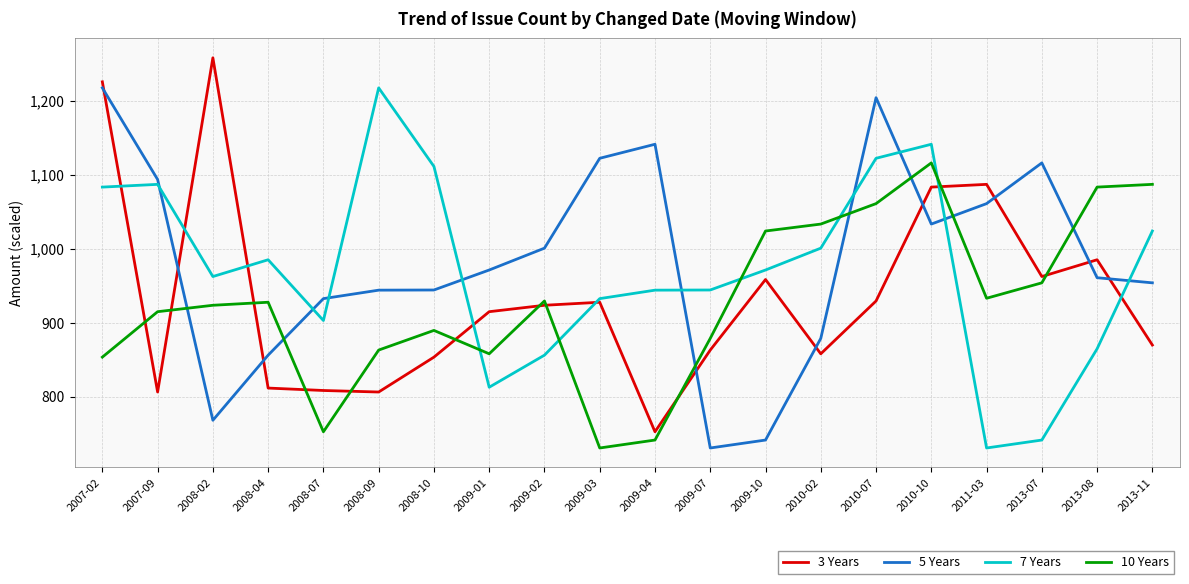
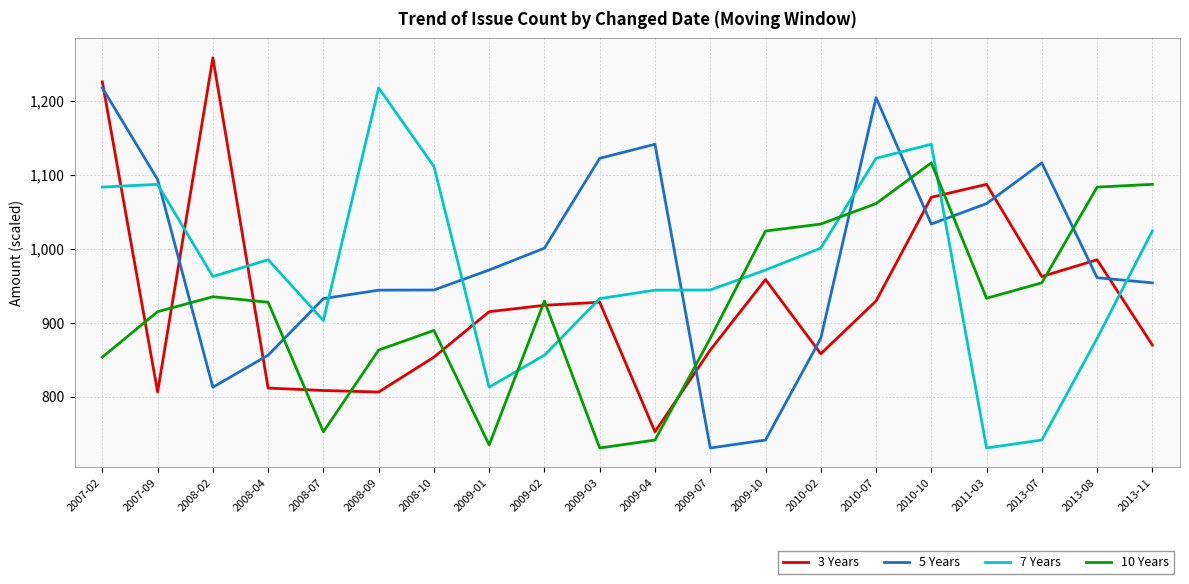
  {
    "3 Years": {
      "2007-02": "1,230",
      "2007-09": "810",
      "2008-02": "1,260",
      "2008-04": "810",
      "2008-07": "810",
      "2008-09": "810",
      "2008-10": "850",
      "2009-01": "920",
      "2009-02": "920",
      "2009-03": "930",
      "2009-04": "750",
      "2009-07": "860",
      "2009-10": "960",
      "2010-02": "860",
      "2010-07": "930",
-     "2010-10": "1,080",
+     "2010-10": "1,070",
      "2011-03": "1,090",
      "2013-07": "960",
      "2013-08": "990",
      "2013-11": "870"
    },
    "5 Years": {
      "2007-02": "1,220",
      "2007-09": "1,090",
-     "2008-02": "770",
+     "2008-02": "810",
      "2008-04": "860",
      "2008-07": "930",
      "2008-09": "940",
      "2008-10": "940",
      "2009-01": "970",
      "2009-02": "1,000",
      "2009-03": "1,120",
      "2009-04": "1,140",
      "2009-07": "730",
      "2009-10": "740",
      "2010-02": "880",
      "2010-07": "1,200",
      "2010-10": "1,030",
      "2011-03": "1,060",
      "2013-07": "1,120",
      "2013-08": "960",
      "2013-11": "950"
    },
    "7 Years": {
      "2007-02": "1,080",
      "2007-09": "1,090",
      "2008-02": "960",
      "2008-04": "990",
      "2008-07": "900",
      "2008-09": "1,220",
      "2008-10": "1,110",
      "2009-01": "810",
      "2009-02": "860",
      "2009-03": "930",
      "2009-04": "940",
      "2009-07": "940",
      "2009-10": "970",
      "2010-02": "1,000",
      "2010-07": "1,120",
      "2010-10": "1,140",
      "2011-03": "730",
      "2013-07": "740",
-     "2013-08": "870",
+     "2013-08": "880",
      "2013-11": "1,020"
    },
    "10 Years": {
      "2007-02": "850",
      "2007-09": "920",
-     "2008-02": "920",
+     "2008-02": "940",
      "2008-04": "930",
      "2008-07": "750",
      "2008-09": "860",
      "2008-10": "890",
-     "2009-01": "860",
+     "2009-01": "730",
      "2009-02": "930",
      "2009-03": "730",
      "2009-04": "740",
      "2009-07": "880",
      "2009-10": "1,020",
      "2010-02": "1,030",
      "2010-07": "1,060",
      "2010-10": "1,120",
      "2011-03": "930",
      "2013-07": "950",
      "2013-08": "1,080",
      "2013-11": "1,090"
    }
  }
